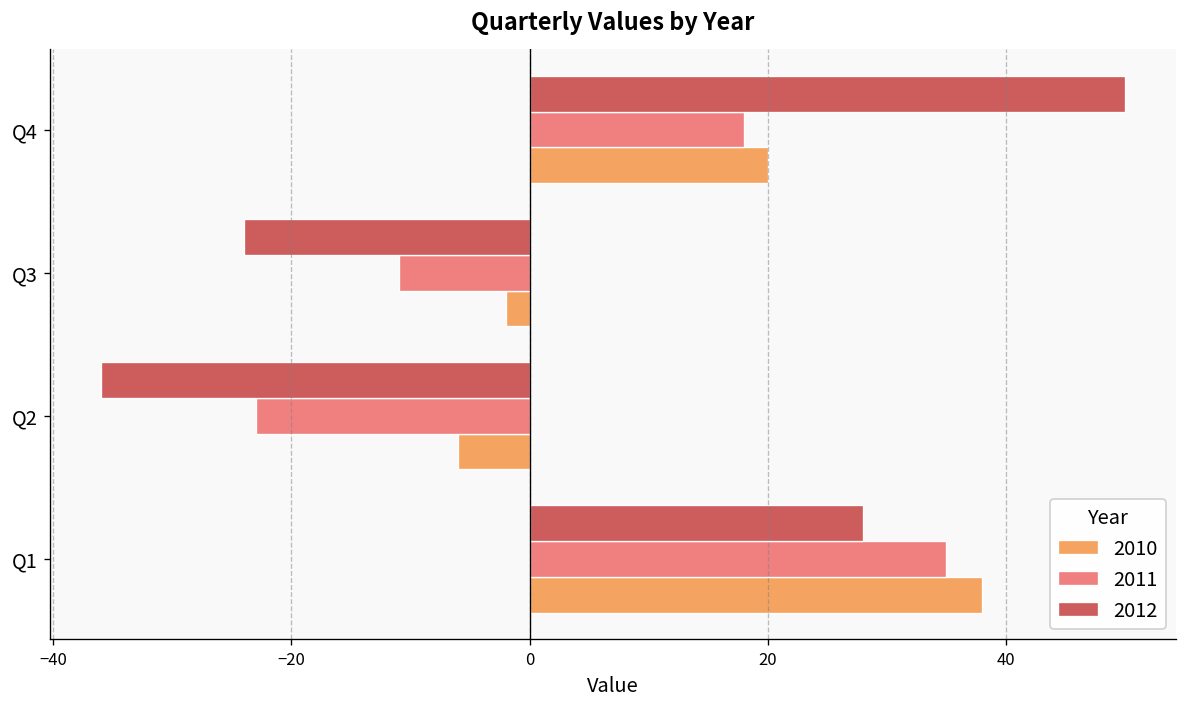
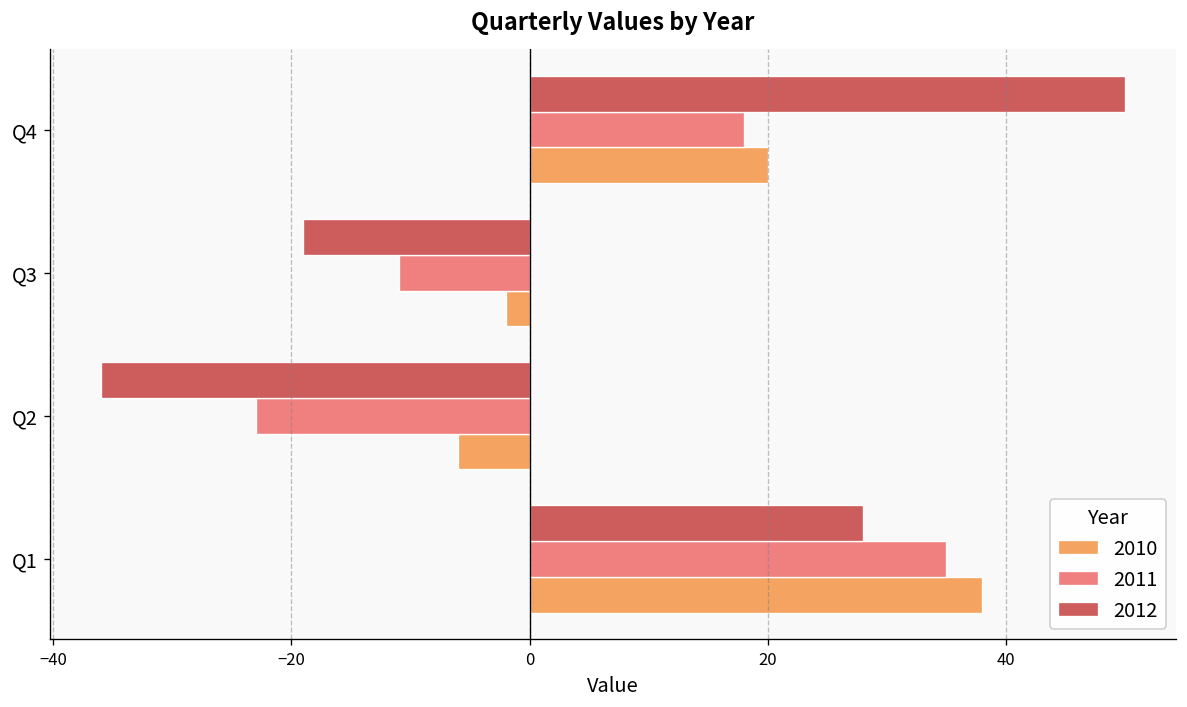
  {
    "2012": {
      "Q4": 50,
-     "Q3": -24,
+     "Q3": -19,
      "Q2": -36,
      "Q1": 28
    }
  }
